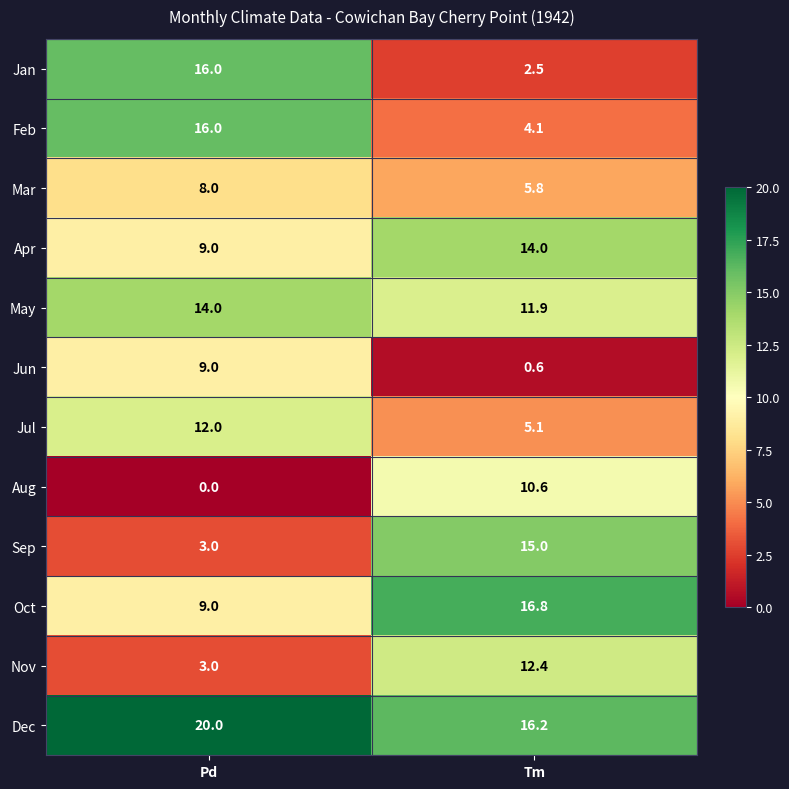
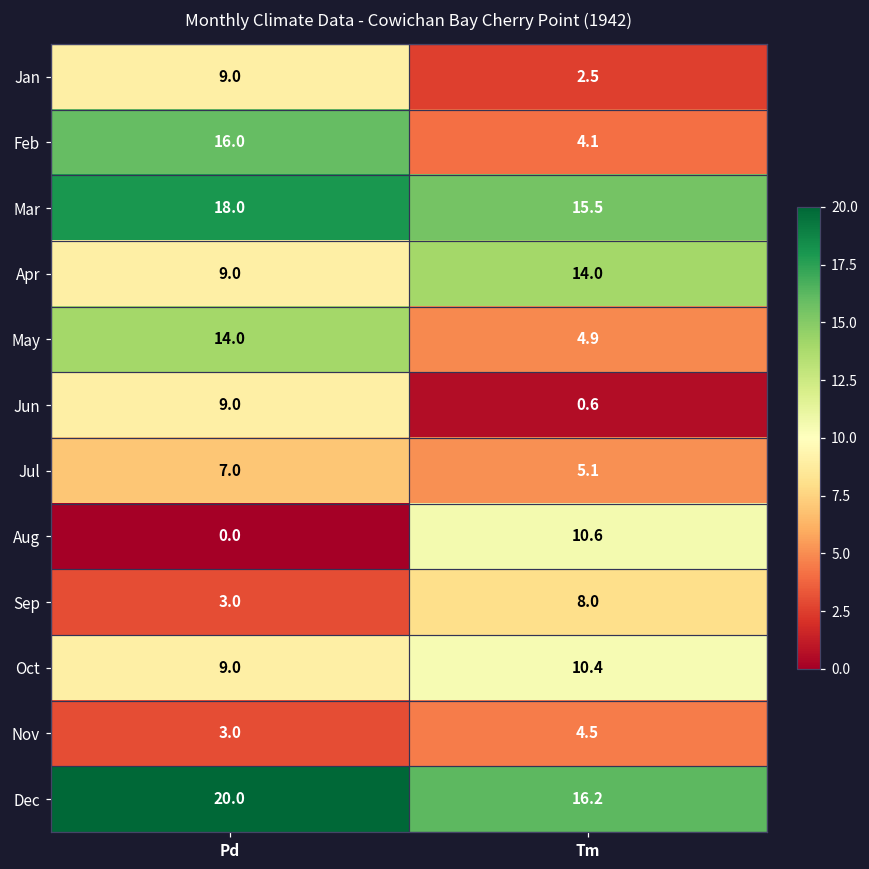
  {
    "Jan": {
-     "Pd": 16.0,
+     "Pd": 9.0,
      "Tm": 2.5
    },
    "Feb": {
      "Pd": 16.0,
      "Tm": 4.1
    },
    "Mar": {
-     "Pd": 8.0,
-     "Tm": 5.8
+     "Pd": 18.0,
+     "Tm": 15.5
    },
    "Apr": {
      "Pd": 9.0,
      "Tm": 14.0
    },
    "May": {
      "Pd": 14.0,
-     "Tm": 11.9
+     "Tm": 4.9
    },
    "Jun": {
      "Pd": 9.0,
      "Tm": 0.6
    },
    "Jul": {
-     "Pd": 12.0,
+     "Pd": 7.0,
      "Tm": 5.1
    },
    "Aug": {
      "Pd": 0.0,
      "Tm": 10.6
    },
    "Sep": {
      "Pd": 3.0,
-     "Tm": 15.0
+     "Tm": 8.0
    },
    "Oct": {
      "Pd": 9.0,
-     "Tm": 16.8
+     "Tm": 10.4
    },
    "Nov": {
      "Pd": 3.0,
-     "Tm": 12.4
+     "Tm": 4.5
    },
    "Dec": {
      "Pd": 20.0,
      "Tm": 16.2
    }
  }
